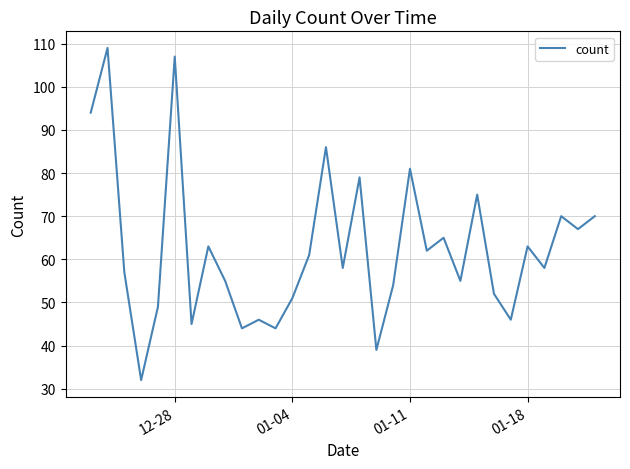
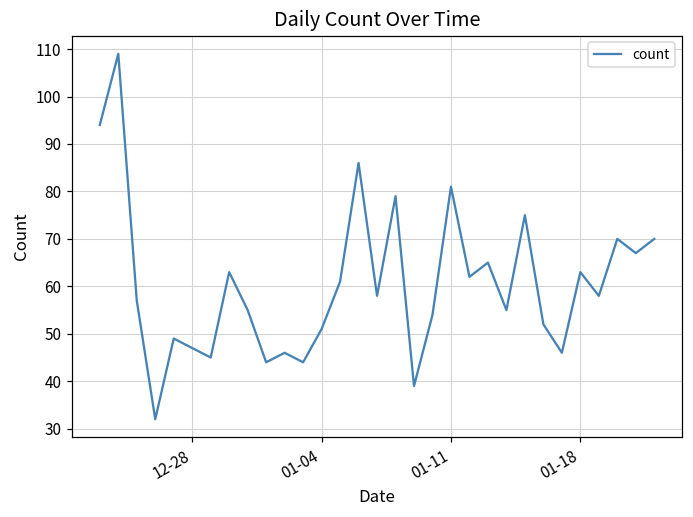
  {
-   "12-28": 107,
+   "12-28": 47,
    "01-04": 51,
    "01-11": 81,
    "01-18": 63
  }
